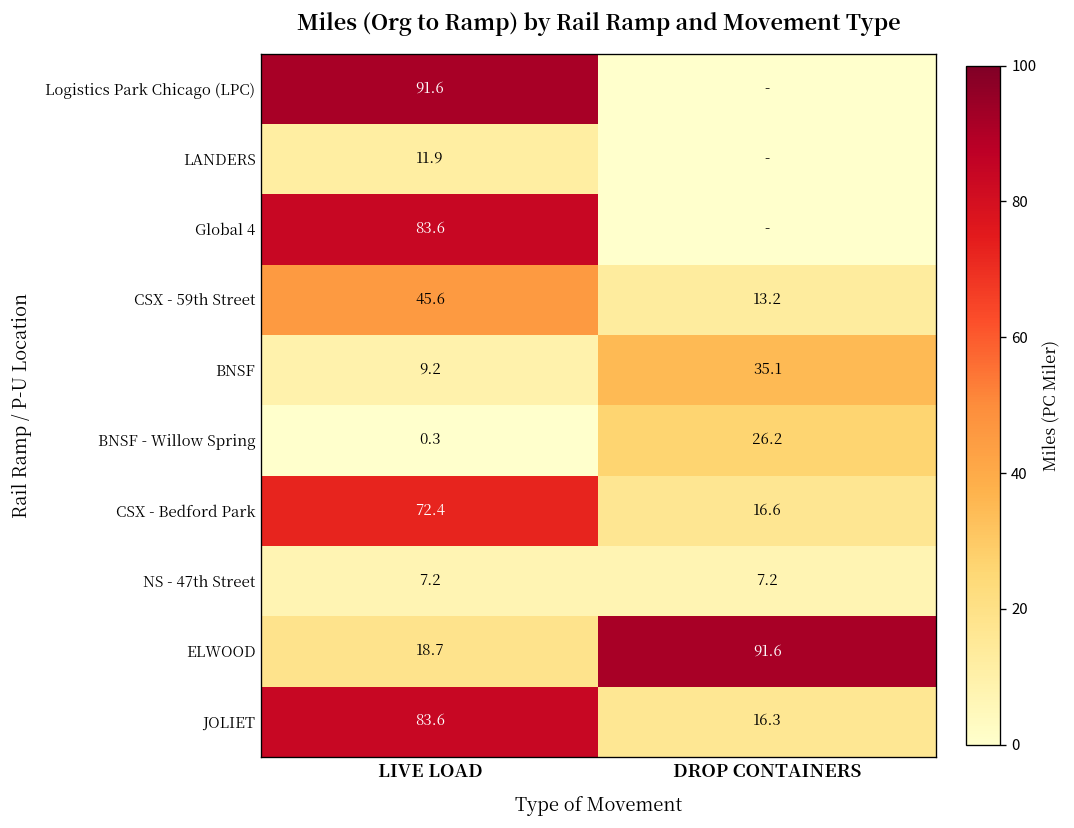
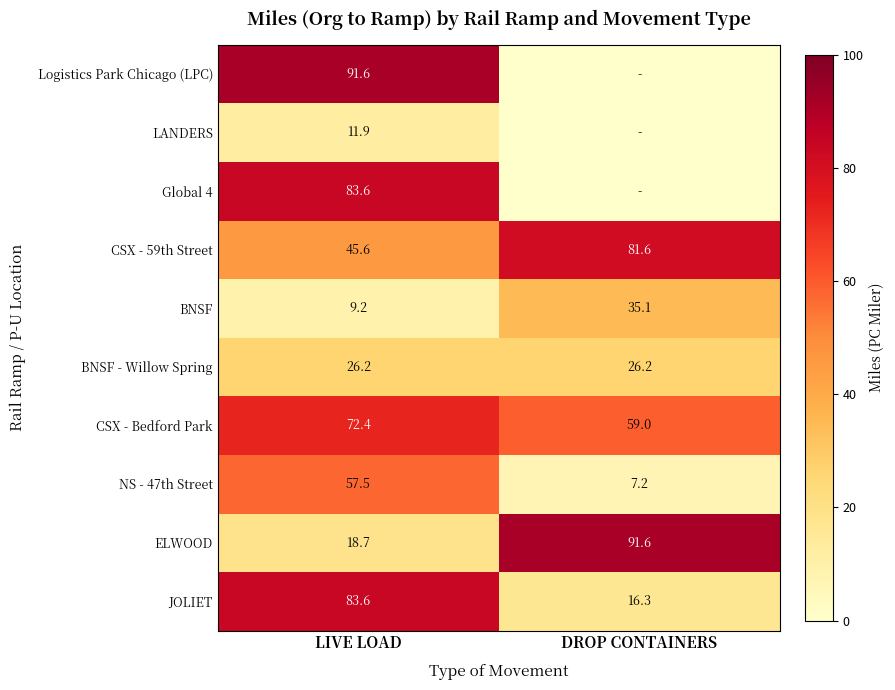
  {
    "Logistics Park Chicago (LPC)": {
      "LIVE LOAD": 91.6
    },
    "LANDERS": {
      "LIVE LOAD": 11.9
    },
    "Global 4": {
      "LIVE LOAD": 83.6
    },
    "CSX - 59th Street": {
      "LIVE LOAD": 45.6,
-     "DROP CONTAINERS": 13.2
+     "DROP CONTAINERS": 81.6
    },
    "BNSF": {
      "LIVE LOAD": 9.2,
      "DROP CONTAINERS": 35.1
    },
    "BNSF - Willow Spring": {
-     "LIVE LOAD": 0.3,
+     "LIVE LOAD": 26.2,
      "DROP CONTAINERS": 26.2
    },
    "CSX - Bedford Park": {
      "LIVE LOAD": 72.4,
-     "DROP CONTAINERS": 16.6
+     "DROP CONTAINERS": 59.0
    },
    "NS - 47th Street": {
-     "LIVE LOAD": 7.2,
+     "LIVE LOAD": 57.5,
      "DROP CONTAINERS": 7.2
    },
    "ELWOOD": {
      "LIVE LOAD": 18.7,
      "DROP CONTAINERS": 91.6
    },
    "JOLIET": {
      "LIVE LOAD": 83.6,
      "DROP CONTAINERS": 16.3
    }
  }
